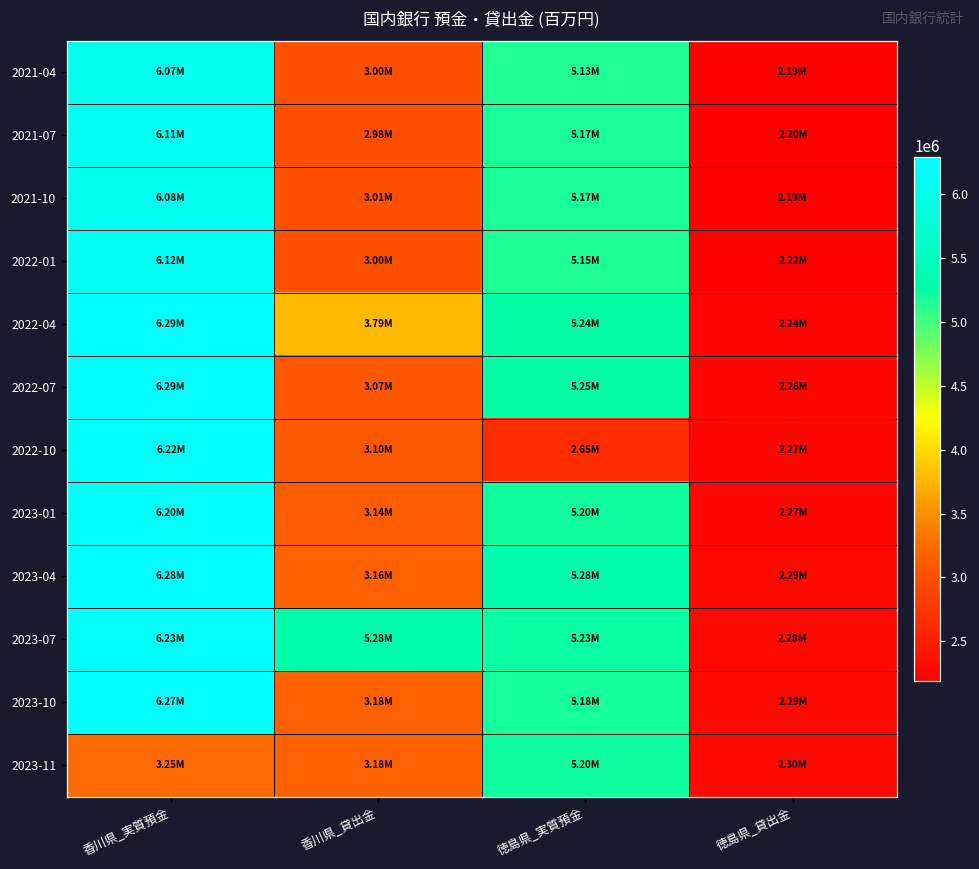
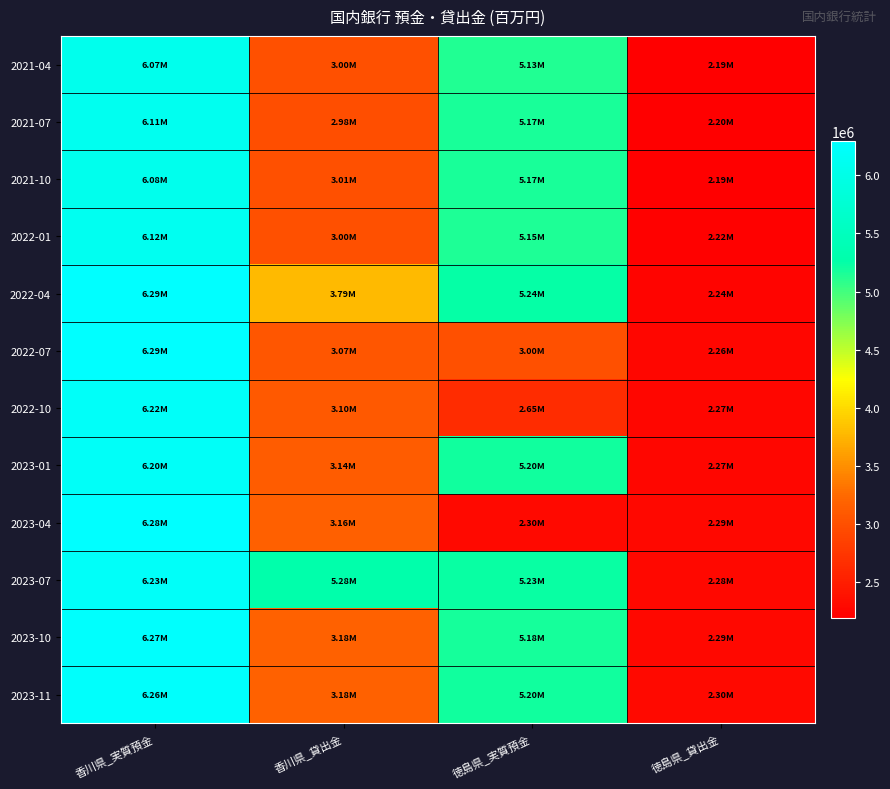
  {
    "2021-04": {
      "香川県_実質預金": "6.07M",
      "香川県_貸出金": "3.00M",
      "徳島県_実質預金": "5.13M",
      "徳島県_貸出金": "2.19M"
    },
    "2021-07": {
      "香川県_実質預金": "6.11M",
      "香川県_貸出金": "2.98M",
      "徳島県_実質預金": "5.17M",
      "徳島県_貸出金": "2.20M"
    },
    "2021-10": {
      "香川県_実質預金": "6.08M",
      "香川県_貸出金": "3.01M",
      "徳島県_実質預金": "5.17M",
      "徳島県_貸出金": "2.19M"
    },
    "2022-01": {
      "香川県_実質預金": "6.12M",
      "香川県_貸出金": "3.00M",
      "徳島県_実質預金": "5.15M",
      "徳島県_貸出金": "2.22M"
    },
    "2022-04": {
      "香川県_実質預金": "6.29M",
      "香川県_貸出金": "3.79M",
      "徳島県_実質預金": "5.24M",
      "徳島県_貸出金": "2.24M"
    },
    "2022-07": {
      "香川県_実質預金": "6.29M",
      "香川県_貸出金": "3.07M",
-     "徳島県_実質預金": "5.25M",
+     "徳島県_実質預金": "3.00M",
      "徳島県_貸出金": "2.26M"
    },
    "2022-10": {
      "香川県_実質預金": "6.22M",
      "香川県_貸出金": "3.10M",
      "徳島県_実質預金": "2.65M",
      "徳島県_貸出金": "2.27M"
    },
    "2023-01": {
      "香川県_実質預金": "6.20M",
      "香川県_貸出金": "3.14M",
      "徳島県_実質預金": "5.20M",
      "徳島県_貸出金": "2.27M"
    },
    "2023-04": {
      "香川県_実質預金": "6.28M",
      "香川県_貸出金": "3.16M",
-     "徳島県_実質預金": "5.28M",
+     "徳島県_実質預金": "2.30M",
      "徳島県_貸出金": "2.29M"
    },
    "2023-07": {
      "香川県_実質預金": "6.23M",
      "香川県_貸出金": "5.28M",
      "徳島県_実質預金": "5.23M",
      "徳島県_貸出金": "2.28M"
    },
    "2023-10": {
      "香川県_実質預金": "6.27M",
      "香川県_貸出金": "3.18M",
      "徳島県_実質預金": "5.18M",
      "徳島県_貸出金": "2.29M"
    },
    "2023-11": {
-     "香川県_実質預金": "3.25M",
+     "香川県_実質預金": "6.26M",
      "香川県_貸出金": "3.18M",
      "徳島県_実質預金": "5.20M",
      "徳島県_貸出金": "2.30M"
    }
  }
